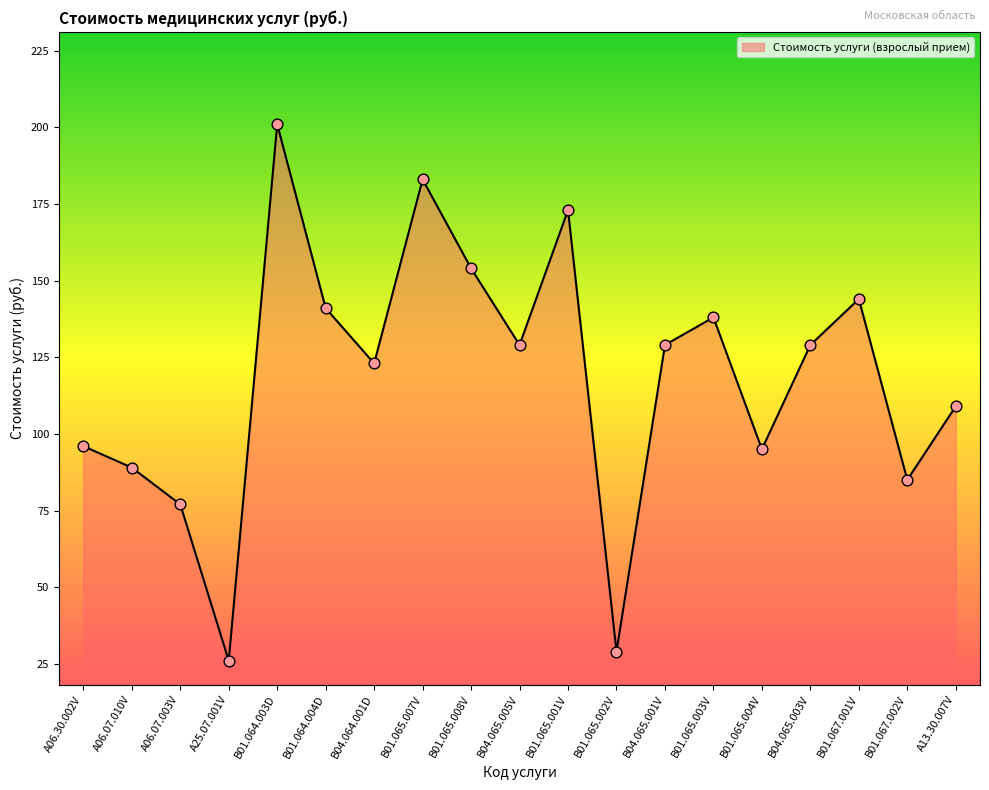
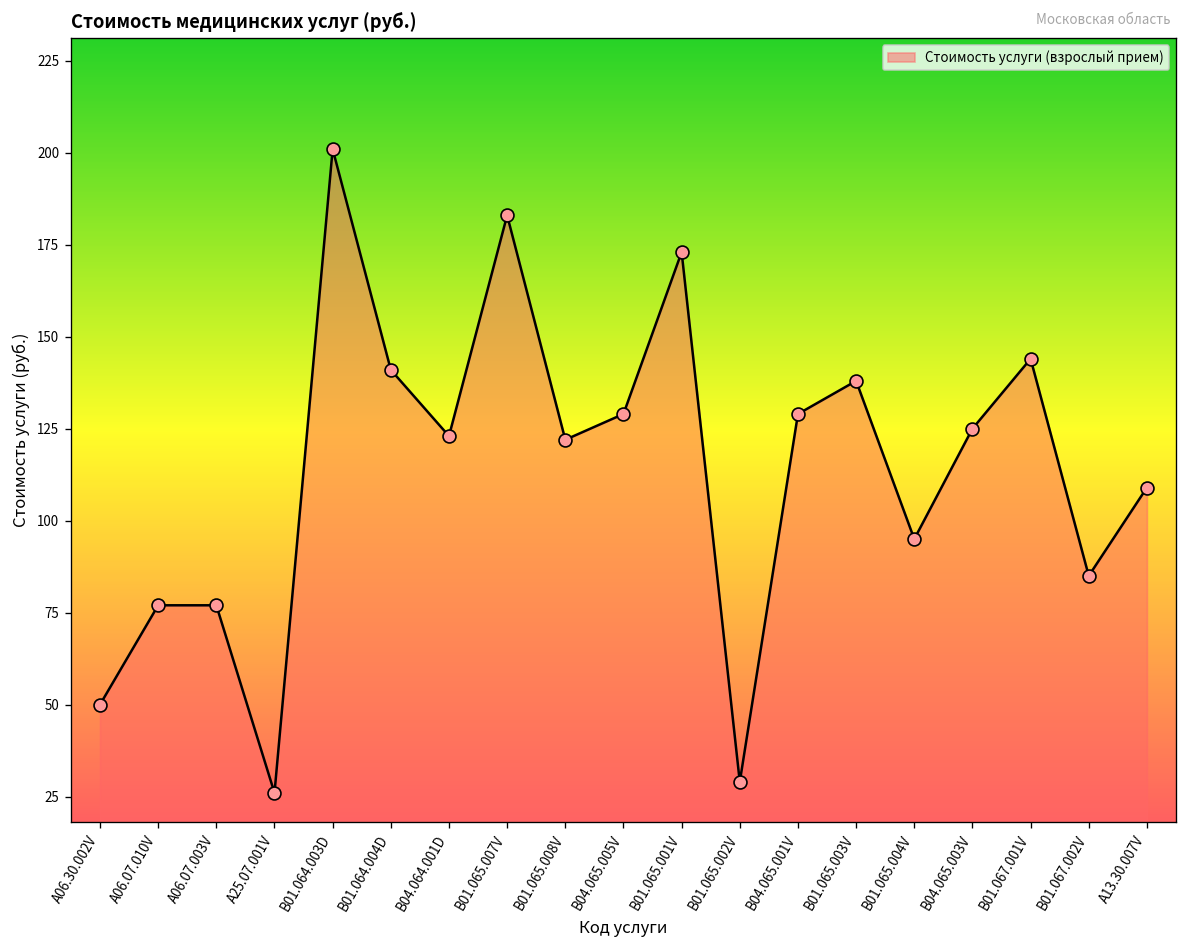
  {
-   "A06.30.002V": 96,
-   "A06.07.010V": 89,
+   "A06.30.002V": 50,
+   "A06.07.010V": 77,
    "A06.07.003V": 77,
    "A25.07.001V": 26,
    "B01.064.003D": 201,
    "B01.064.004D": 141,
    "B04.064.001D": 123,
    "B01.065.007V": 183,
-   "B01.065.008V": 154,
+   "B01.065.008V": 122,
    "B04.065.005V": 129,
    "B01.065.001V": 173,
    "B01.065.002V": 29,
    "B04.065.001V": 129,
    "B01.065.003V": 138,
    "B01.065.004V": 95,
-   "B04.065.003V": 129,
+   "B04.065.003V": 125,
    "B01.067.001V": 144,
    "B01.067.002V": 85,
    "A13.30.007V": 109
  }
